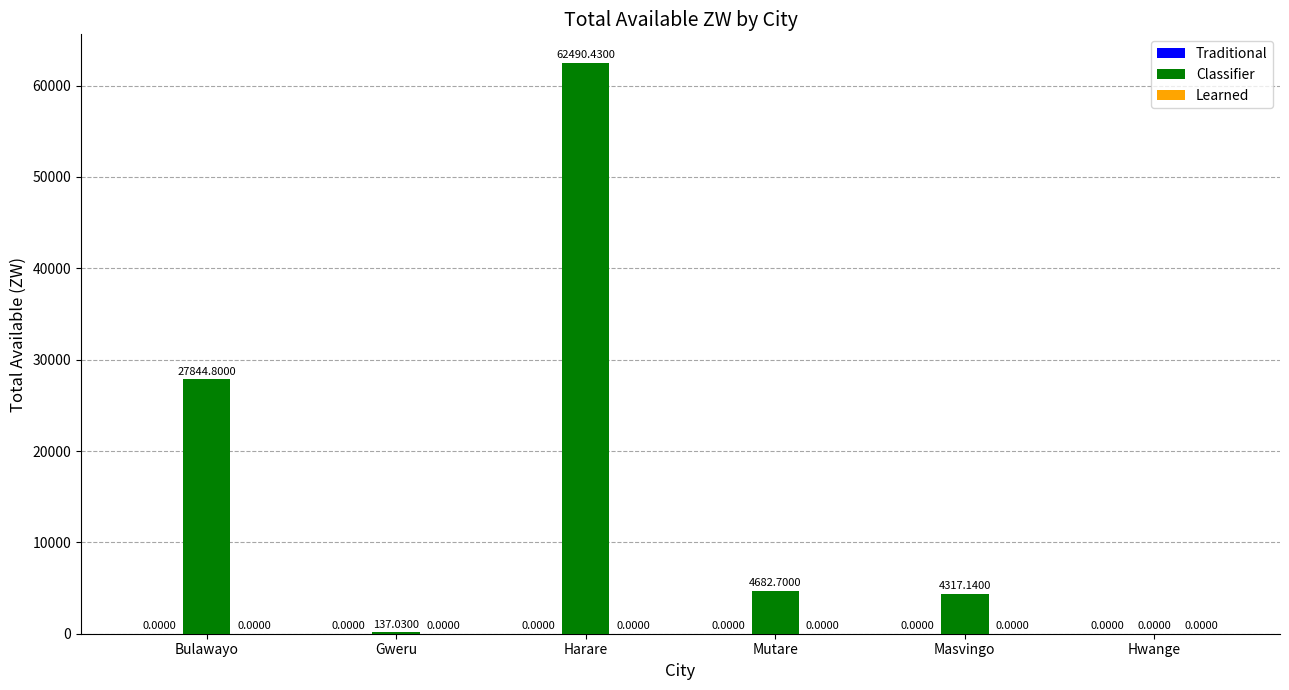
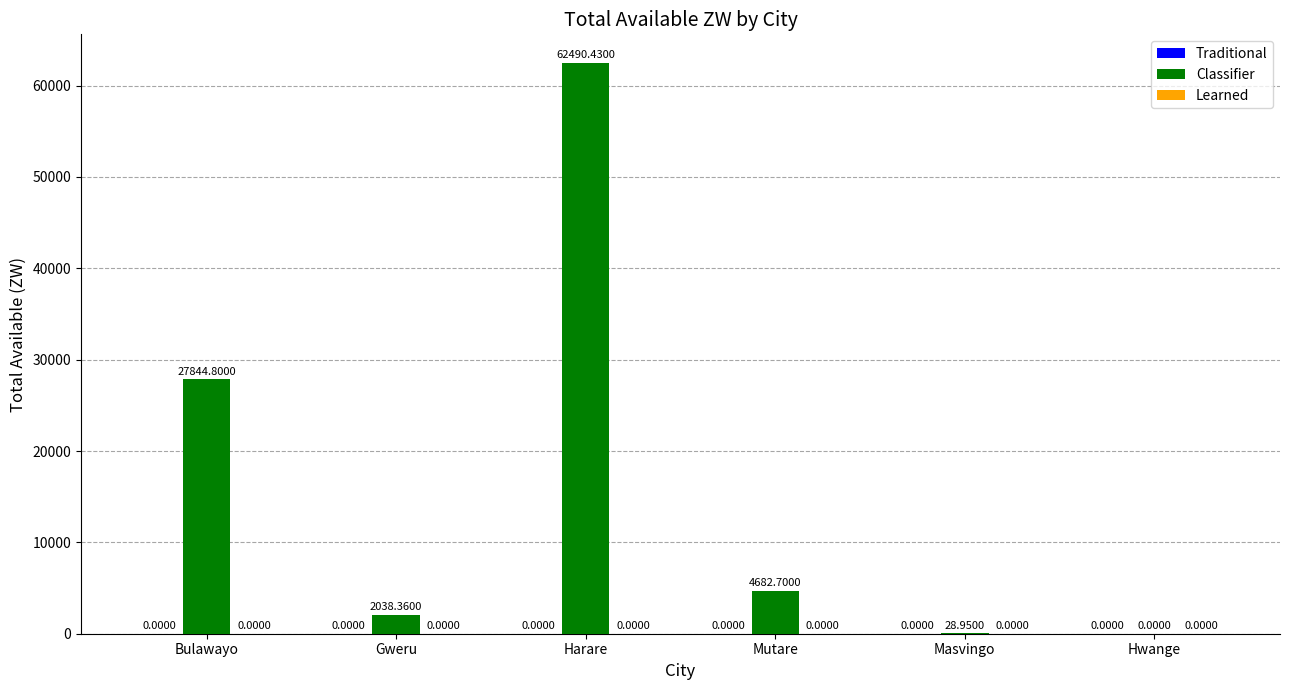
  {
    "Traditional": {
      "Bulawayo": 0.0000,
      "Gweru": 0.0000,
      "Harare": 0.0000,
      "Mutare": 0.0000,
      "Masvingo": 0.0000,
      "Hwange": 0.0000
    },
    "Classifier": {
      "Bulawayo": 27844.8000,
-     "Gweru": 137.0300,
+     "Gweru": 2038.3600,
      "Harare": 62490.4300,
      "Mutare": 4682.7000,
-     "Masvingo": 4317.1400,
+     "Masvingo": 28.9500,
      "Hwange": 0.0000
    },
    "Learned": {
      "Bulawayo": 0.0000,
      "Gweru": 0.0000,
      "Harare": 0.0000,
      "Mutare": 0.0000,
      "Masvingo": 0.0000,
      "Hwange": 0.0000
    }
  }
